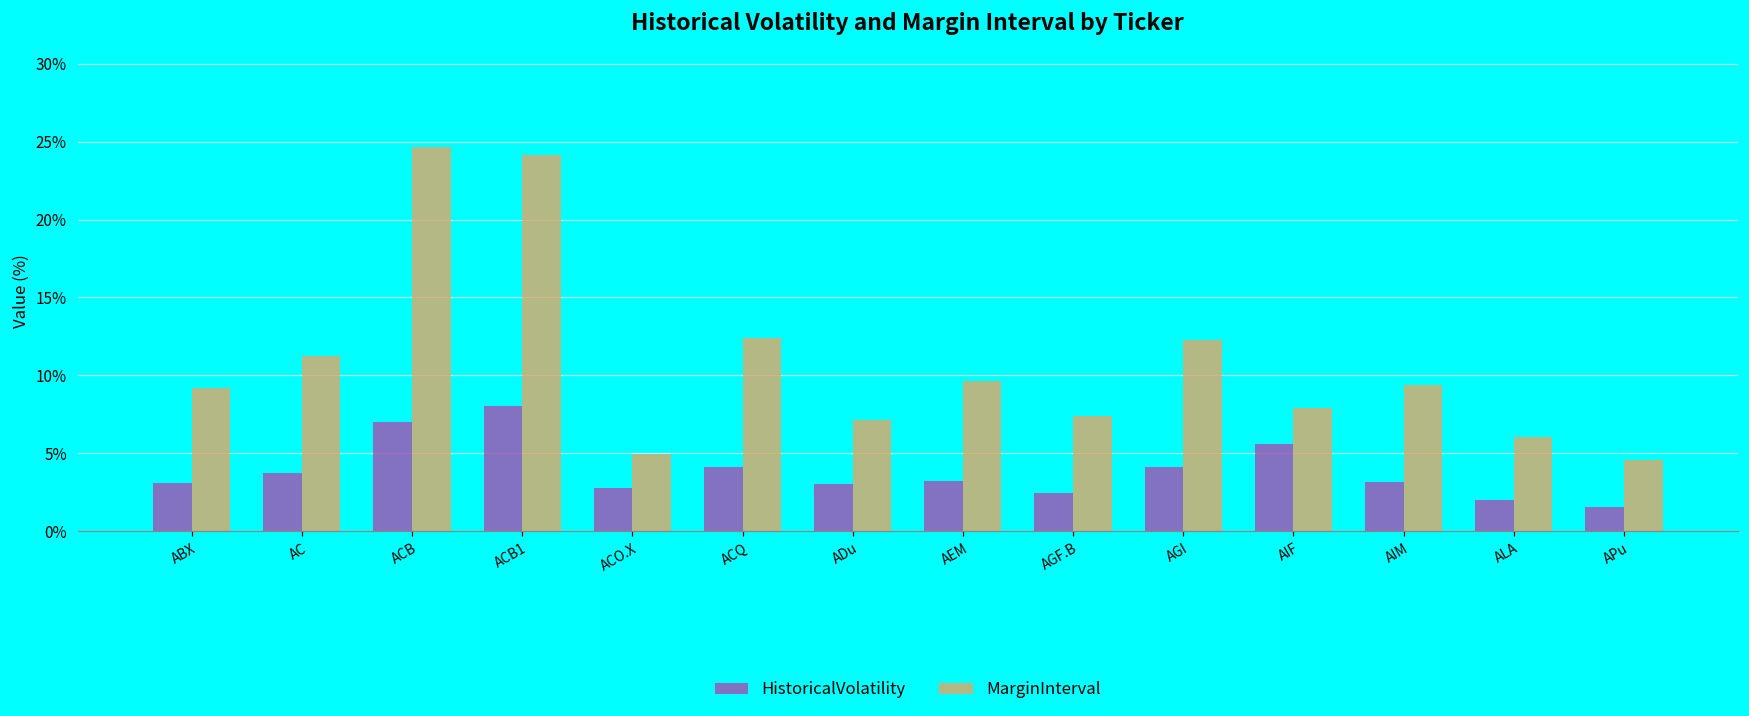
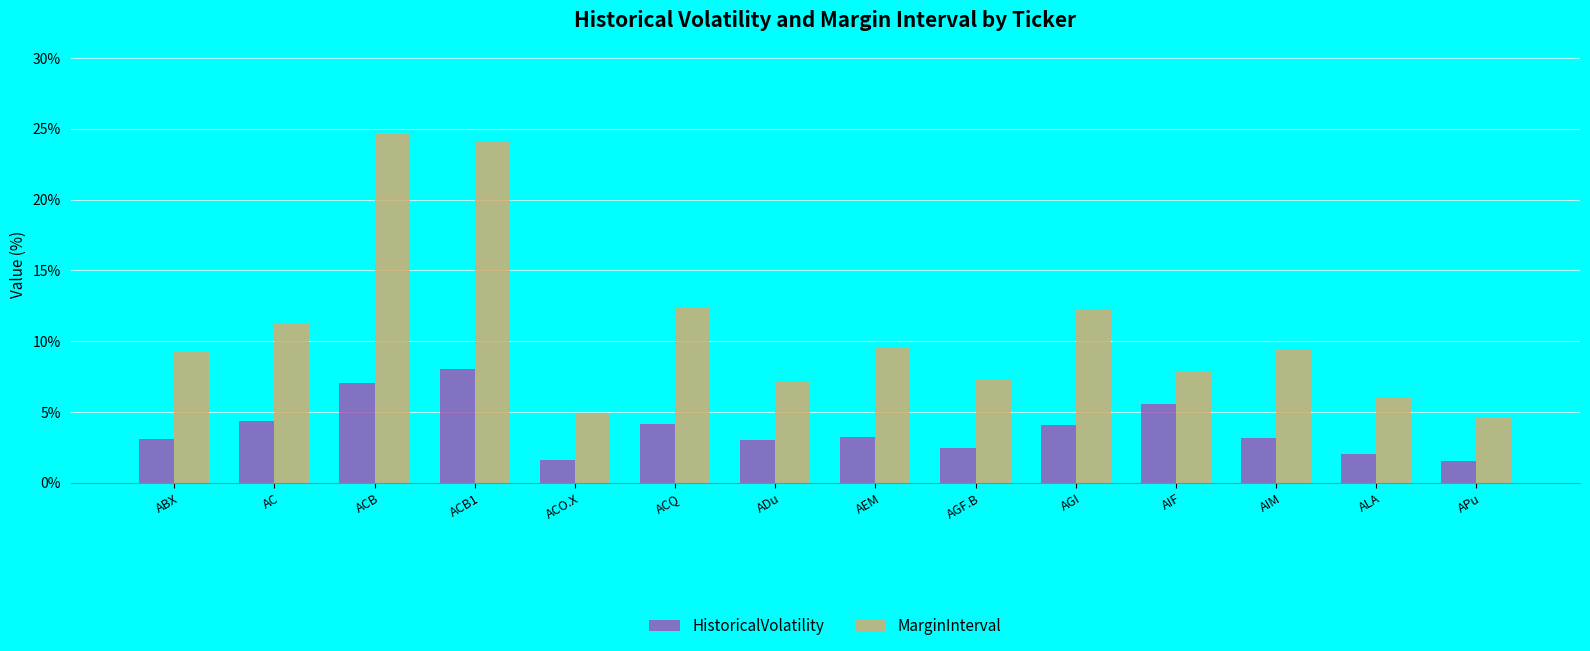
  {
    "HistoricalVolatility": {
      "ABX": "3.1%",
-     "AC": "3.7%",
+     "AC": "4.3%",
      "ACB": "7.0%",
      "ACB1": "8.0%",
-     "ACO.X": "2.8%",
+     "ACO.X": "1.6%",
      "ACQ": "4.1%",
      "ADu": "3.0%",
      "AEM": "3.2%",
      "AGF.B": "2.5%",
      "AGI": "4.1%",
      "AIF": "5.6%",
      "AIM": "3.1%",
      "ALA": "2.0%",
      "APu": "1.5%"
    },
    "MarginInterval": {
      "ABX": "9.2%",
      "AC": "11.2%",
      "ACB": "24.7%",
      "ACB1": "24.1%",
      "ACO.X": "4.9%",
      "ACQ": "12.4%",
      "ADu": "7.2%",
      "AEM": "9.6%",
      "AGF.B": "7.4%",
      "AGI": "12.3%",
      "AIF": "7.9%",
      "AIM": "9.4%",
      "ALA": "6.0%",
      "APu": "4.6%"
    }
  }
